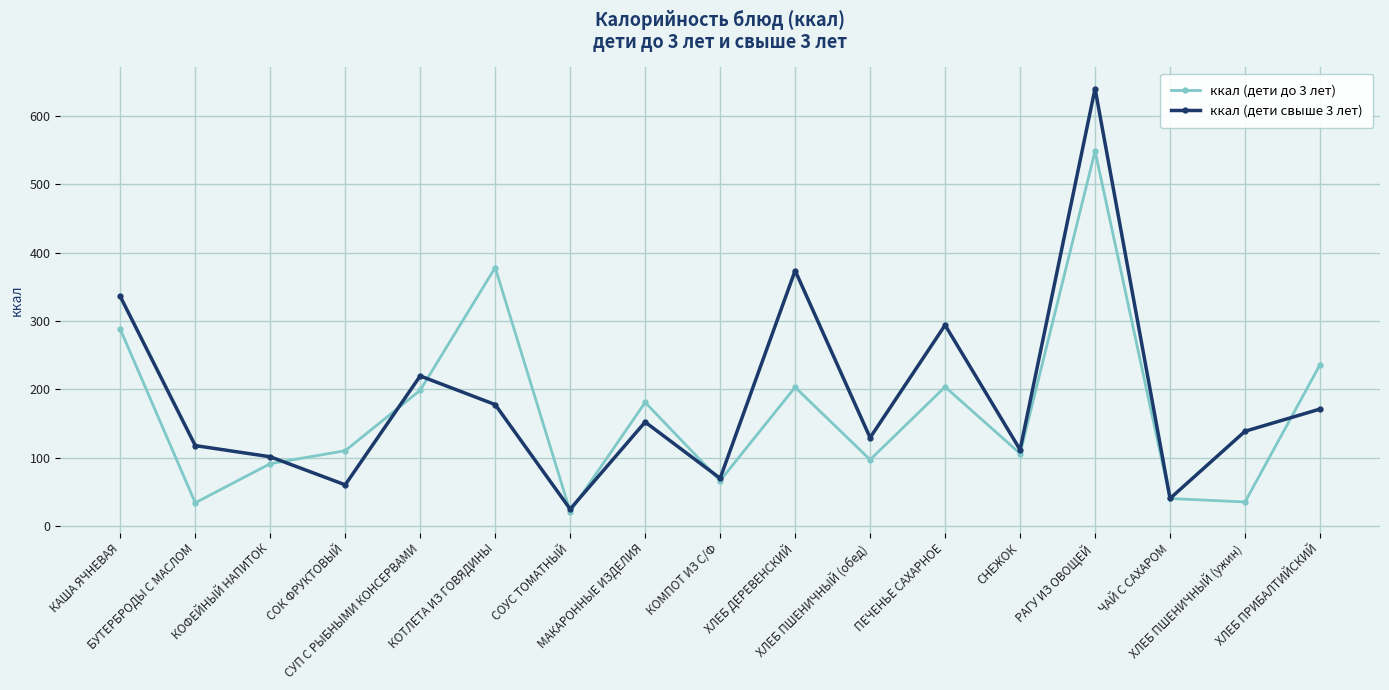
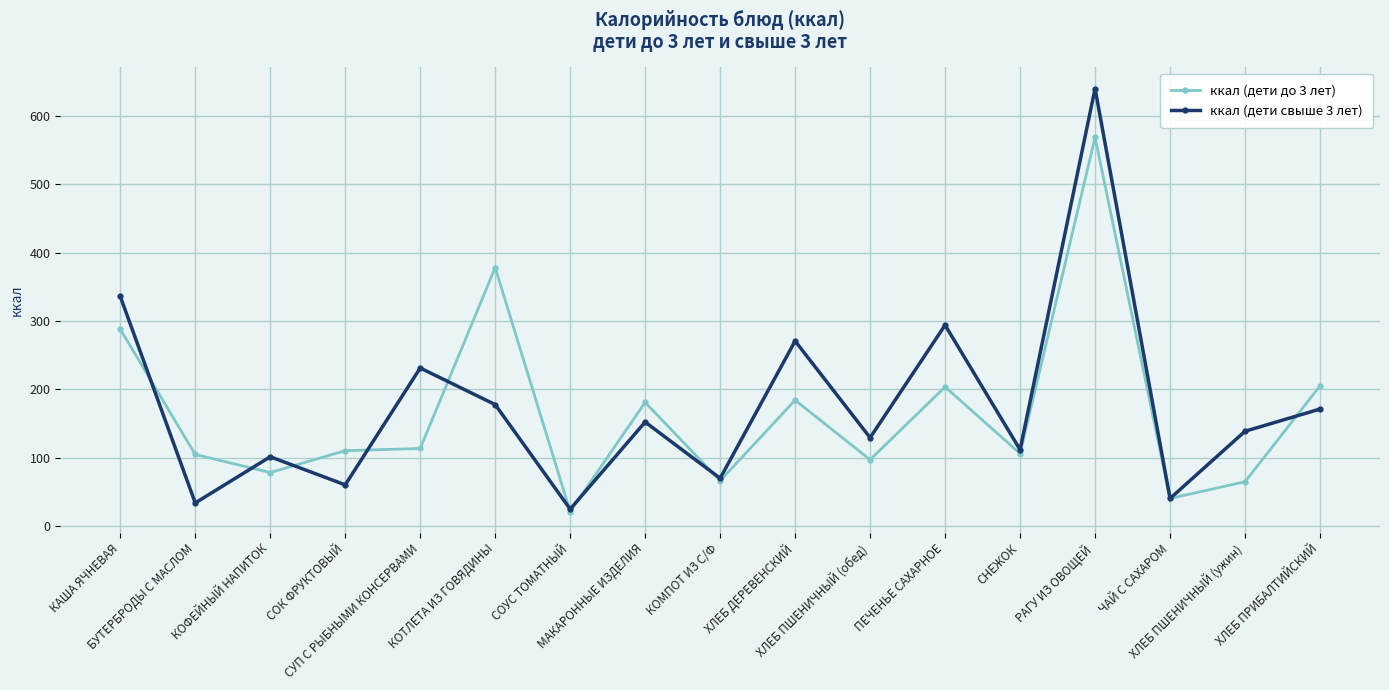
  {
    "ккал (дети до 3 лет)": {
      "КАША ЯЧНЕВАЯ": 290,
-     "БУТЕРБРОДЫ С МАСЛОМ": 30,
-     "КОФЕЙНЫЙ НАПИТОК": 90,
+     "БУТЕРБРОДЫ С МАСЛОМ": 100,
+     "КОФЕЙНЫЙ НАПИТОК": 80,
      "СОК ФРУКТОВЫЙ": 110,
-     "СУП С РЫБНЫМИ КОНСЕРВАМИ": 200,
+     "СУП С РЫБНЫМИ КОНСЕРВАМИ": 110,
      "КОТЛЕТА ИЗ ГОВЯДИНЫ": 380,
      "МАКАРОННЫЕ ИЗДЕЛИЯ": 180,
-     "ХЛЕБ ДЕРЕВЕНСКИЙ": 200,
+     "ХЛЕБ ДЕРЕВЕНСКИЙ": 180,
      "ХЛЕБ ПШЕНИЧНЫЙ (обед)": 100,
      "ПЕЧЕНЬЕ САХАРНОЕ": 200,
      "СНЕЖОК": 110,
-     "РАГУ ИЗ ОВОЩЕЙ": 550,
-     "ХЛЕБ ПШЕНИЧНЫЙ (ужин)": 30,
-     "ХЛЕБ ПРИБАЛТИЙСКИЙ": 240
+     "РАГУ ИЗ ОВОЩЕЙ": 570,
+     "ХЛЕБ ПШЕНИЧНЫЙ (ужин)": 60,
+     "ХЛЕБ ПРИБАЛТИЙСКИЙ": 210
    },
    "ккал (дети свыше 3 лет)": {
      "КАША ЯЧНЕВАЯ": 340,
-     "БУТЕРБРОДЫ С МАСЛОМ": 120,
+     "БУТЕРБРОДЫ С МАСЛОМ": 30,
      "КОФЕЙНЫЙ НАПИТОК": 100,
      "СОК ФРУКТОВЫЙ": 60,
-     "СУП С РЫБНЫМИ КОНСЕРВАМИ": 220,
+     "СУП С РЫБНЫМИ КОНСЕРВАМИ": 230,
      "КОТЛЕТА ИЗ ГОВЯДИНЫ": 180,
      "МАКАРОННЫЕ ИЗДЕЛИЯ": 150,
-     "ХЛЕБ ДЕРЕВЕНСКИЙ": 370,
+     "ХЛЕБ ДЕРЕВЕНСКИЙ": 270,
      "ХЛЕБ ПШЕНИЧНЫЙ (обед)": 130,
      "ПЕЧЕНЬЕ САХАРНОЕ": 290,
      "СНЕЖОК": 110,
      "РАГУ ИЗ ОВОЩЕЙ": 640,
      "ХЛЕБ ПШЕНИЧНЫЙ (ужин)": 140,
      "ХЛЕБ ПРИБАЛТИЙСКИЙ": 170
    }
  }
